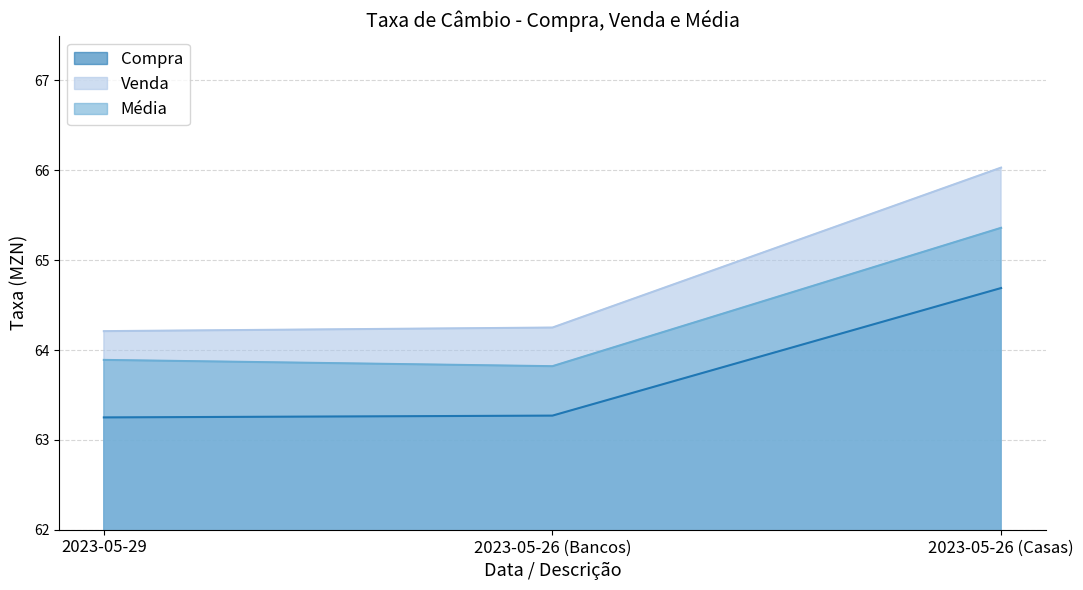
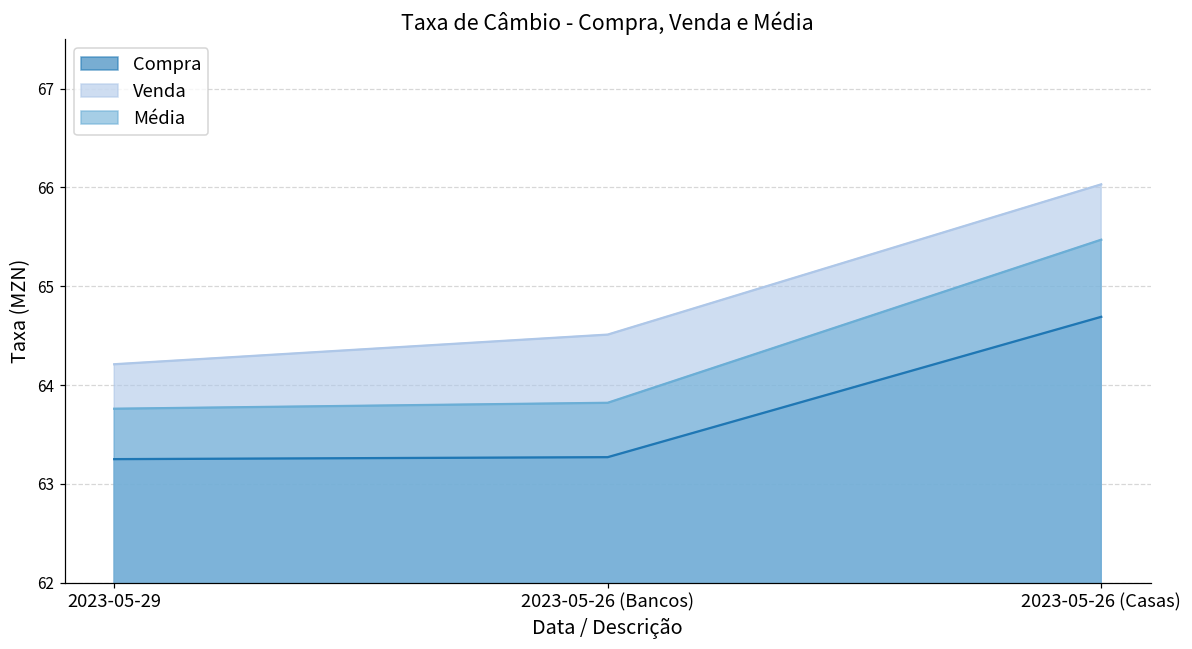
  {
    "Compra": {
      "2023-05-29": 63.3,
      "2023-05-26 (Bancos)": 63.3,
      "2023-05-26 (Casas)": 64.7
    },
    "Venda": {
      "2023-05-29": 64.2,
-     "2023-05-26 (Bancos)": 64.3,
+     "2023-05-26 (Bancos)": 64.5,
      "2023-05-26 (Casas)": 66.0
    },
    "Média": {
-     "2023-05-29": 63.9,
+     "2023-05-29": 63.8,
      "2023-05-26 (Bancos)": 63.8,
-     "2023-05-26 (Casas)": 65.4
+     "2023-05-26 (Casas)": 65.5
    }
  }
